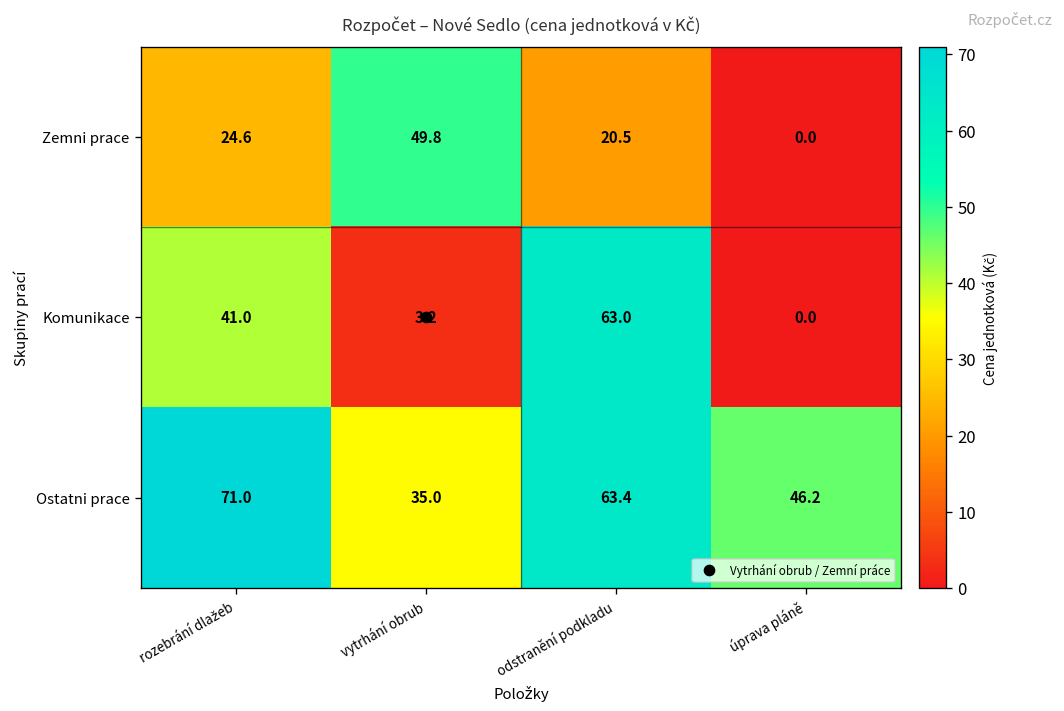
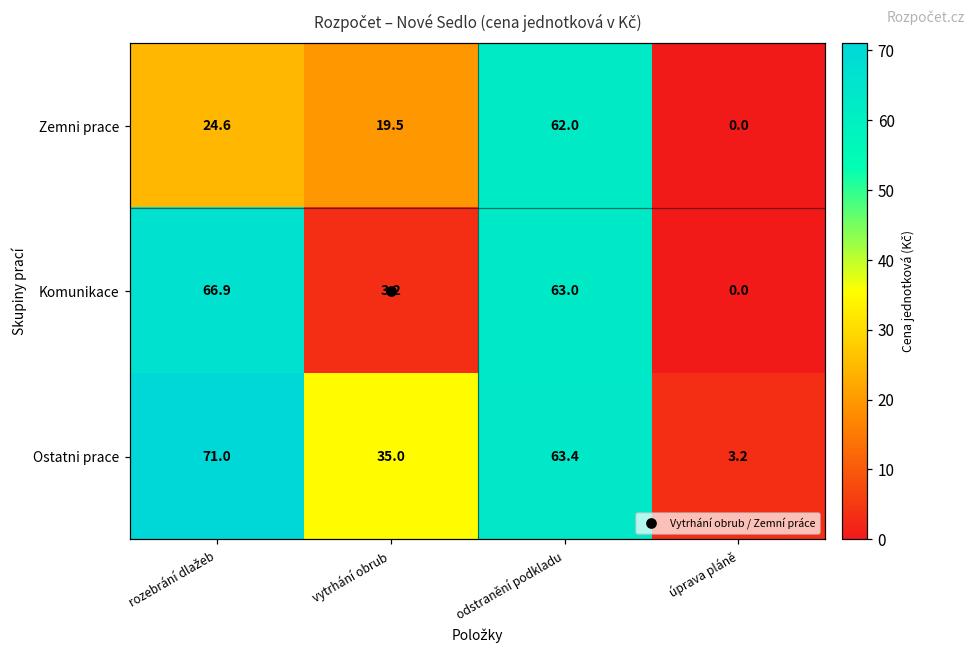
  {
    "Zemni prace": {
      "rozebrání dlažeb": 24.6,
-     "vytrhání obrub": 49.8,
-     "odstranění podkladu": 20.5,
+     "vytrhání obrub": 19.5,
+     "odstranění podkladu": 62.0,
      "úprava pláně": 0.0
    },
    "Komunikace": {
-     "rozebrání dlažeb": 41.0,
+     "rozebrání dlažeb": 66.9,
      "odstranění podkladu": 63.0,
      "úprava pláně": 0.0
    },
    "Ostatni prace": {
      "rozebrání dlažeb": 71.0,
      "vytrhání obrub": 35.0,
      "odstranění podkladu": 63.4,
-     "úprava pláně": 46.2
+     "úprava pláně": 3.2
    }
  }
